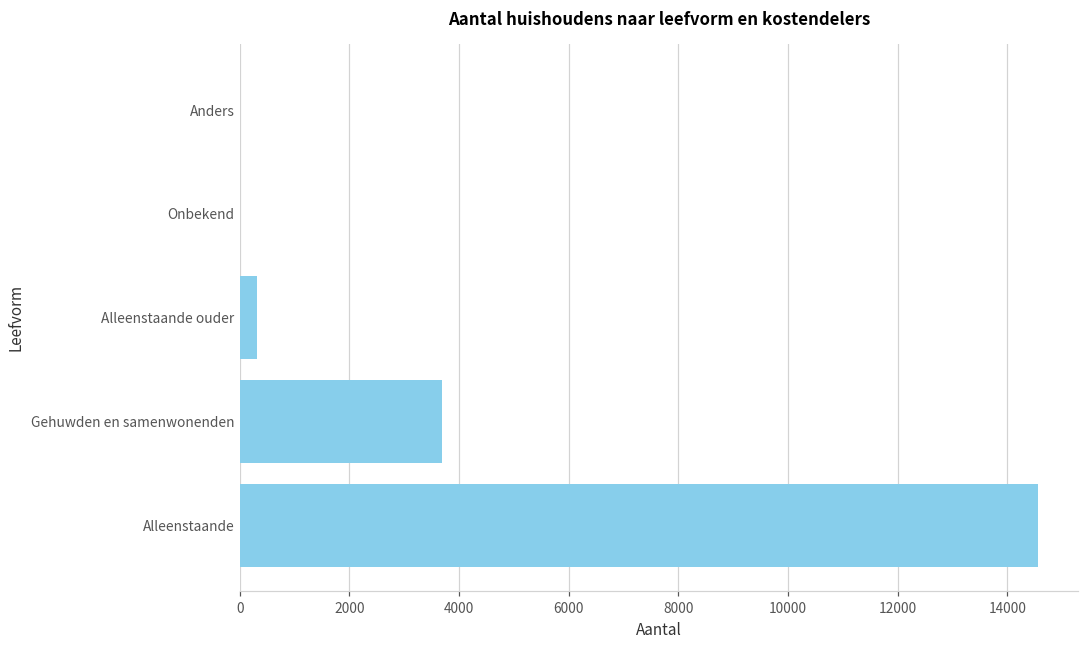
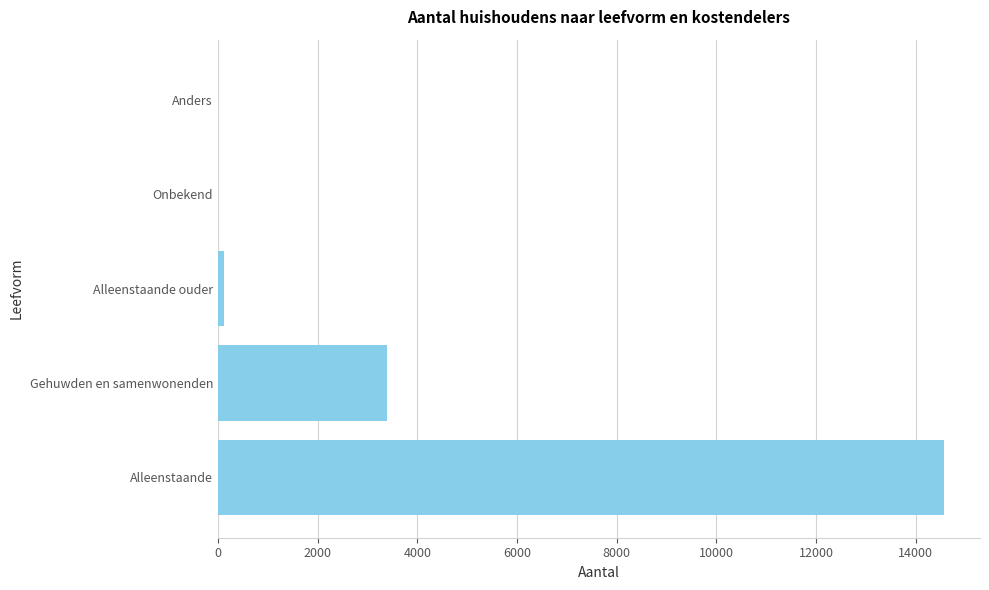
  {
    "Anders": 0,
    "Onbekend": 0,
-   "Alleenstaande ouder": 300,
-   "Gehuwden en samenwonenden": 3700,
+   "Alleenstaande ouder": 100,
+   "Gehuwden en samenwonenden": 3400,
    "Alleenstaande": 14600
  }
